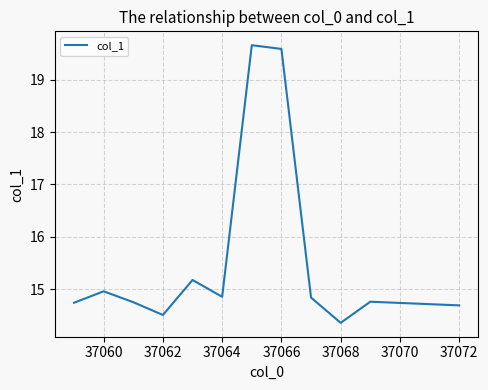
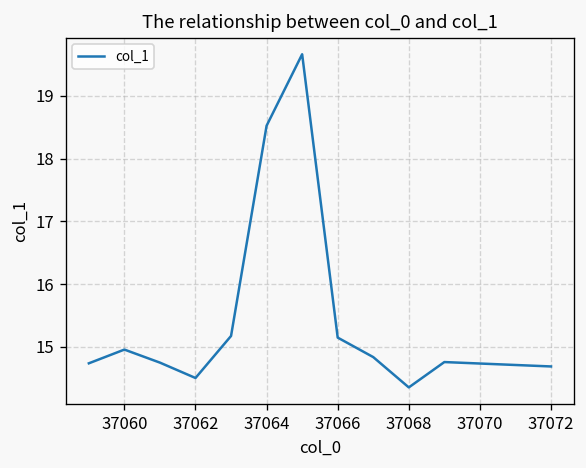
  {
    "37060": 15.0,
    "37062": 14.5,
-   "37064": 14.9,
-   "37066": 19.6,
+   "37064": 18.5,
+   "37066": 15.1,
    "37068": 14.4,
    "37072": 14.7
  }
